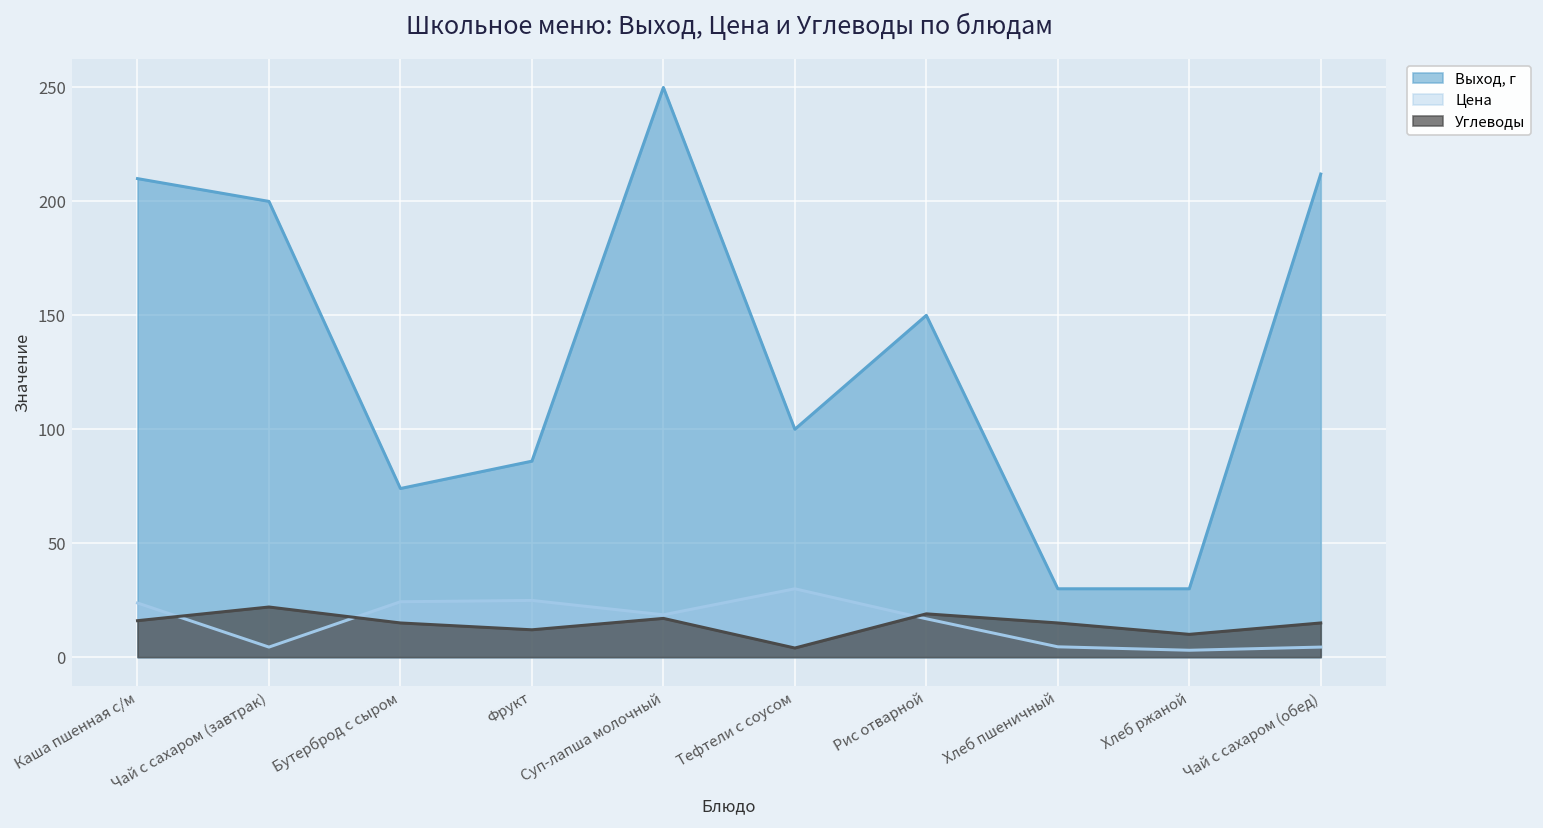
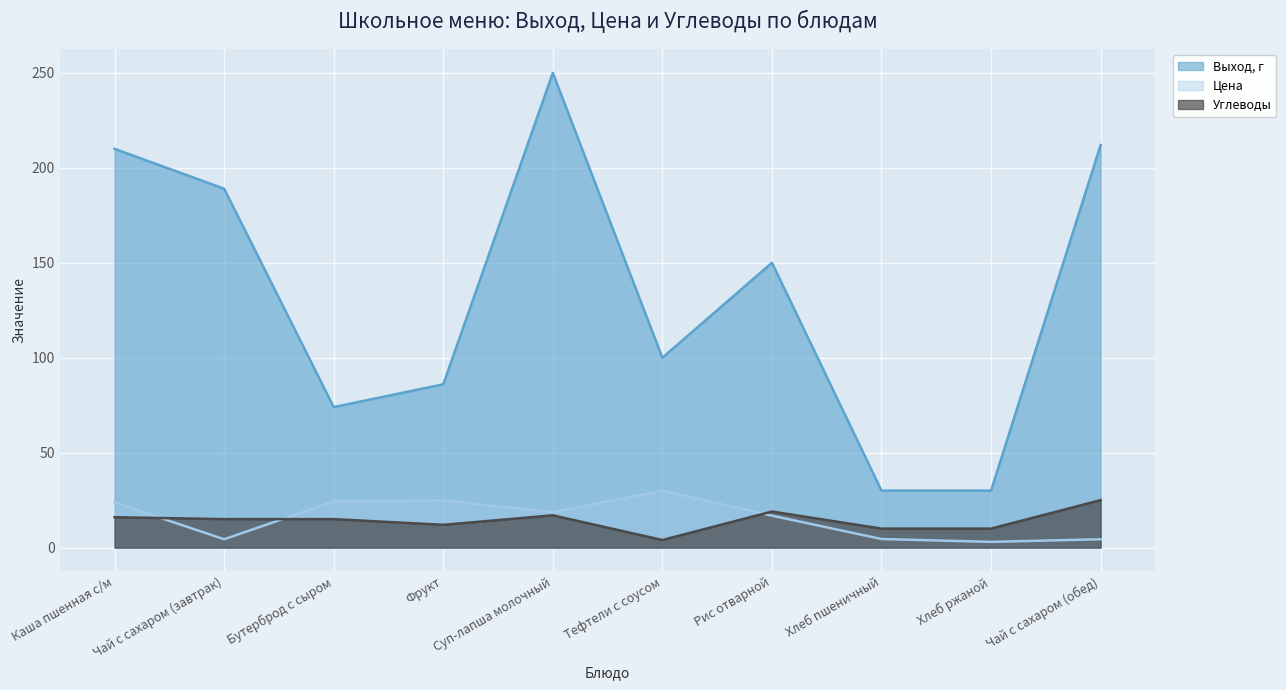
  {
    "Выход, г": {
      "Каша пшенная с/м": 210,
-     "Чай с сахаром (завтрак)": 200,
+     "Чай с сахаром (завтрак)": 189,
      "Бутерброд с сыром": 74,
      "Фрукт": 86,
      "Суп-лапша молочный": 250,
      "Тефтели с соусом": 100,
      "Рис отварной": 150,
      "Хлеб пшеничный": 30,
      "Хлеб ржаной": 30,
      "Чай с сахаром (обед)": 212
    },
    "Цена": {
      "Каша пшенная с/м": 24,
      "Чай с сахаром (завтрак)": 4,
      "Бутерброд с сыром": 24,
      "Фрукт": 25,
      "Суп-лапша молочный": 19,
      "Тефтели с соусом": 30,
      "Рис отварной": 17,
      "Хлеб пшеничный": 5,
      "Хлеб ржаной": 3,
      "Чай с сахаром (обед)": 4
    },
    "Углеводы": {
      "Каша пшенная с/м": 16,
-     "Чай с сахаром (завтрак)": 22,
+     "Чай с сахаром (завтрак)": 15,
      "Бутерброд с сыром": 15,
      "Фрукт": 12,
      "Суп-лапша молочный": 17,
      "Тефтели с соусом": 4,
      "Рис отварной": 19,
-     "Хлеб пшеничный": 15,
+     "Хлеб пшеничный": 10,
      "Хлеб ржаной": 10,
-     "Чай с сахаром (обед)": 15
+     "Чай с сахаром (обед)": 25
    }
  }
